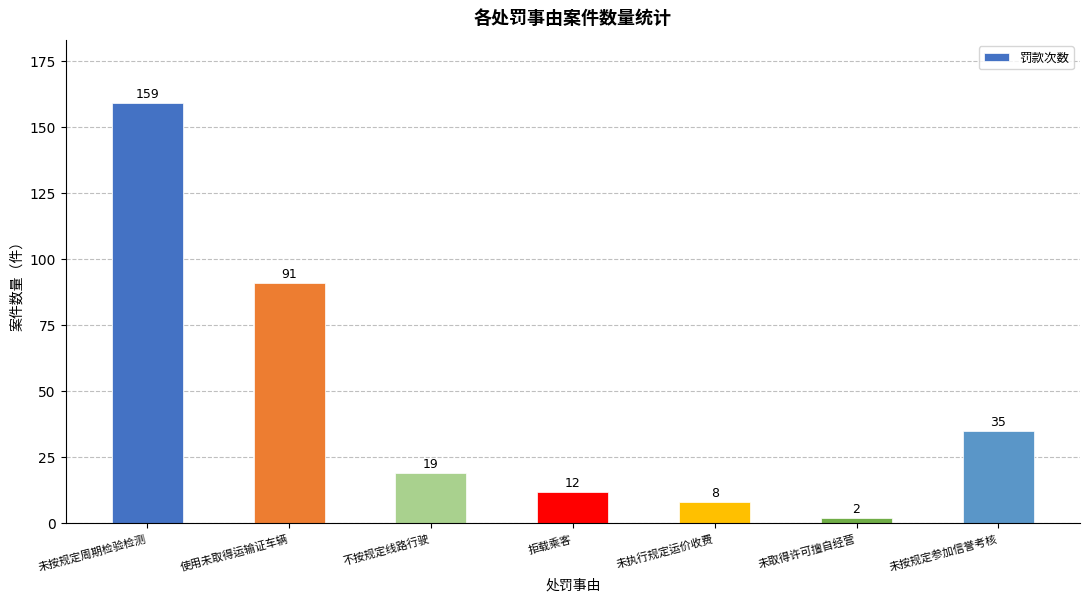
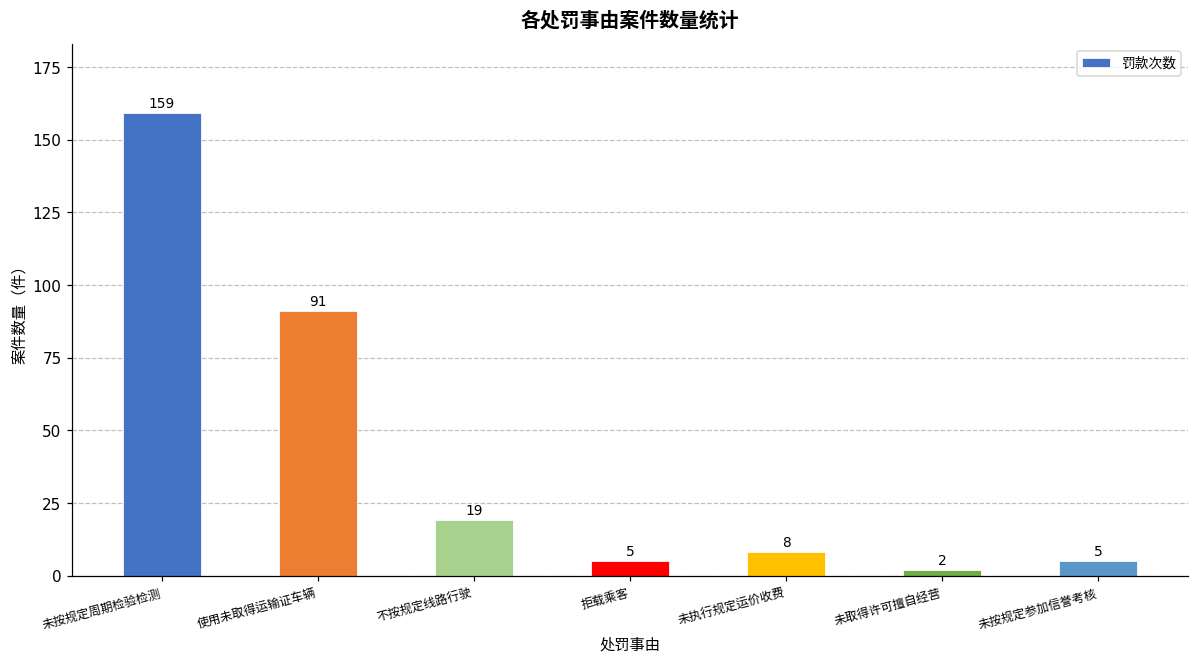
  {
    "未按规定周期检验检测": 159,
    "使用未取得运输证车辆": 91,
    "不按规定线路行驶": 19,
-   "拒载乘客": 12,
+   "拒载乘客": 5,
    "未执行规定运价收费": 8,
    "未取得许可擅自经营": 2,
-   "未按规定参加信誉考核": 35
+   "未按规定参加信誉考核": 5
  }
